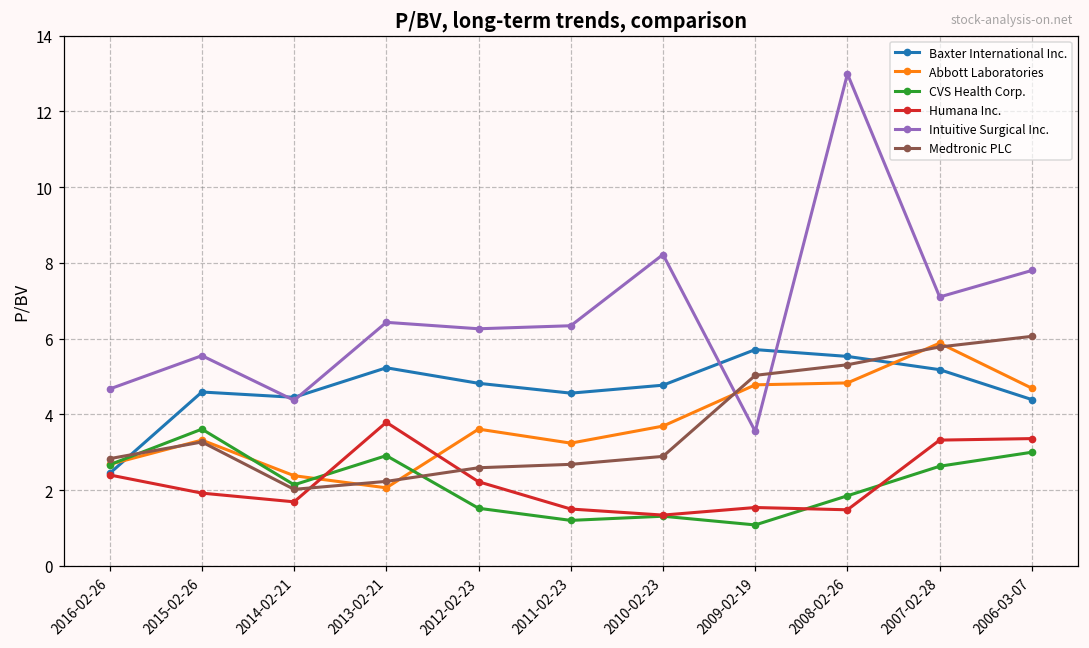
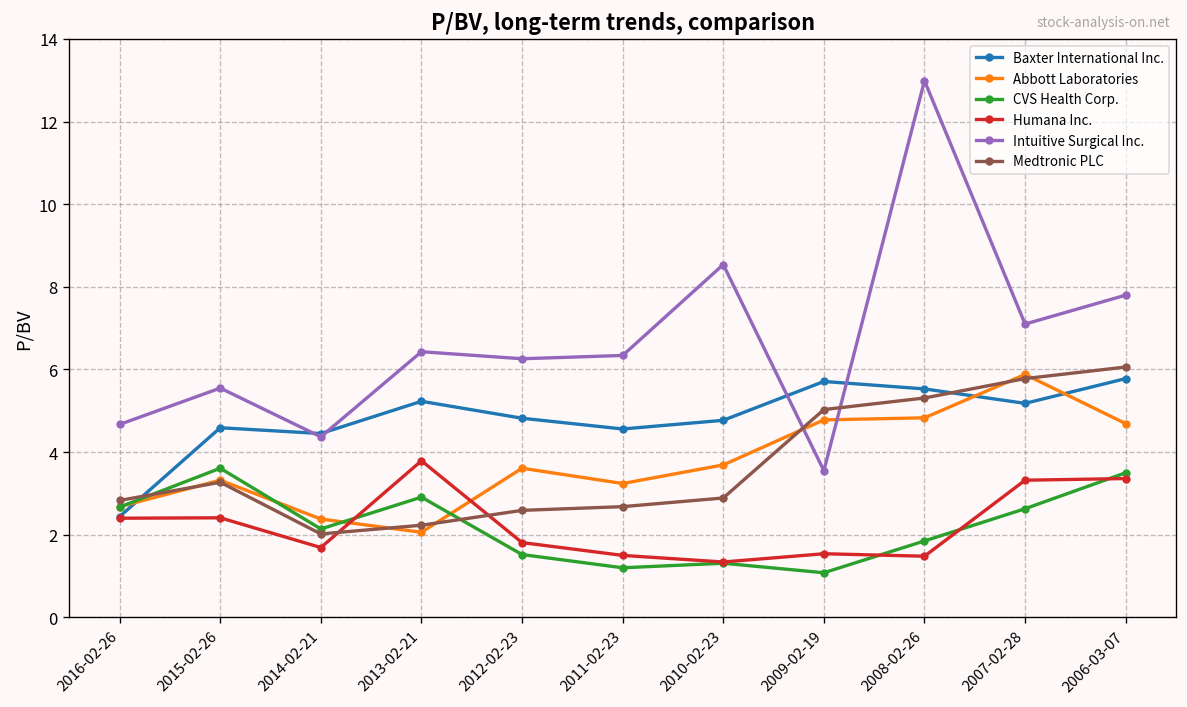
  {
    "Baxter International Inc.": {
      "2015-02-26": 4.6,
      "2014-02-21": 4.5,
      "2013-02-21": 5.2,
      "2012-02-23": 4.8,
      "2011-02-23": 4.6,
      "2010-02-23": 4.8,
      "2009-02-19": 5.7,
      "2008-02-26": 5.5,
      "2007-02-28": 5.2,
-     "2006-03-07": 4.4
+     "2006-03-07": 5.8
    },
    "Abbott Laboratories": {
      "2014-02-21": 2.4,
      "2013-02-21": 2.1,
      "2012-02-23": 3.6,
      "2011-02-23": 3.2,
      "2010-02-23": 3.7,
      "2009-02-19": 4.8,
      "2008-02-26": 4.8,
      "2007-02-28": 5.9,
      "2006-03-07": 4.7
    },
    "CVS Health Corp.": {
      "2015-02-26": 3.6,
      "2014-02-21": 2.1,
      "2013-02-21": 2.9,
      "2012-02-23": 1.5,
      "2011-02-23": 1.2,
      "2009-02-19": 1.1,
      "2008-02-26": 1.9,
      "2007-02-28": 2.6,
-     "2006-03-07": 3.0
+     "2006-03-07": 3.5
    },
    "Humana Inc.": {
-     "2015-02-26": 1.9,
+     "2015-02-26": 2.4,
      "2014-02-21": 1.7,
      "2013-02-21": 3.8,
-     "2012-02-23": 2.2,
+     "2012-02-23": 1.8,
      "2011-02-23": 1.5,
      "2009-02-19": 1.5,
      "2008-02-26": 1.5,
      "2007-02-28": 3.3,
      "2006-03-07": 3.4
    },
    "Intuitive Surgical Inc.": {
      "2016-02-26": 4.7,
      "2015-02-26": 5.6,
      "2014-02-21": 4.4,
      "2013-02-21": 6.4,
      "2012-02-23": 6.3,
      "2011-02-23": 6.3,
-     "2010-02-23": 8.2,
+     "2010-02-23": 8.5,
      "2009-02-19": 3.6,
      "2008-02-26": 13.0,
      "2007-02-28": 7.1,
      "2006-03-07": 7.8
    },
    "Medtronic PLC": {
      "2016-02-26": 2.8,
      "2014-02-21": 2.0,
      "2013-02-21": 2.2,
      "2012-02-23": 2.6,
      "2011-02-23": 2.7,
      "2010-02-23": 2.9,
      "2009-02-19": 5.0,
      "2008-02-26": 5.3,
      "2007-02-28": 5.8,
      "2006-03-07": 6.1
    }
  }
